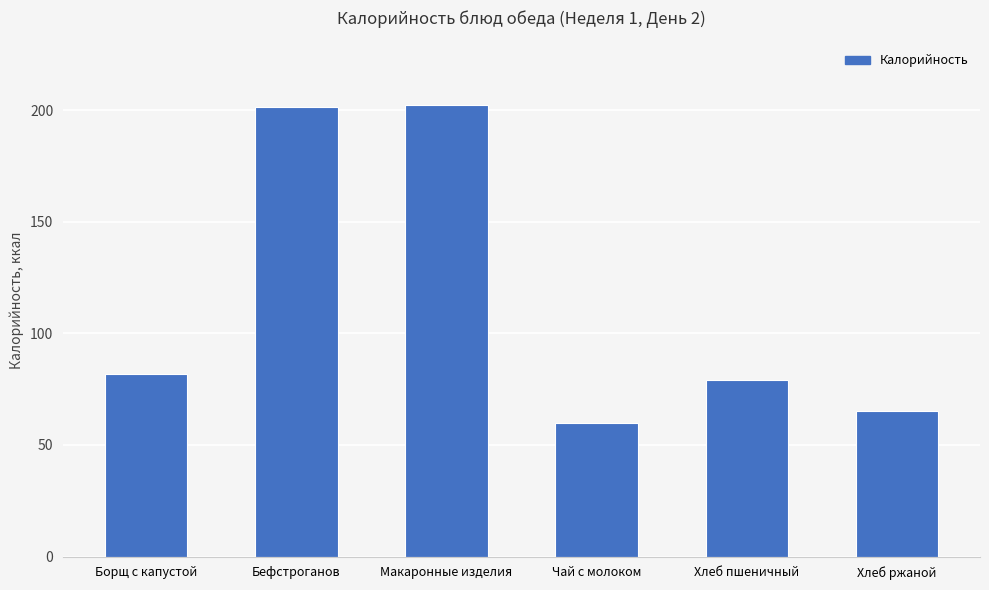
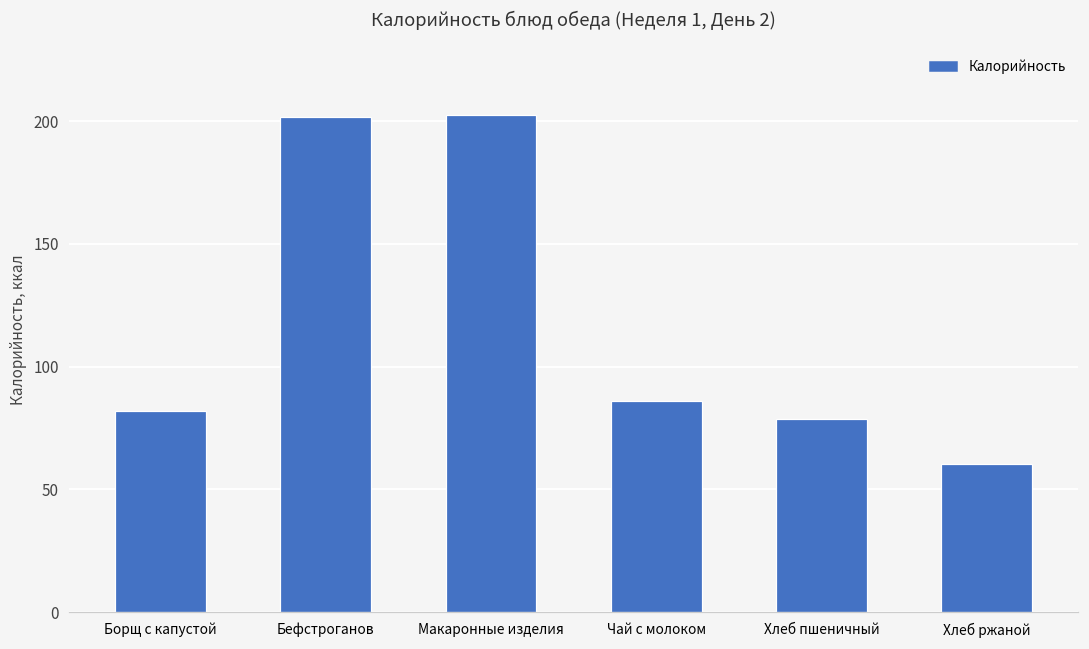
  {
    "Борщ с капустой": 82,
    "Бефстроганов": 202,
    "Макаронные изделия": 203,
-   "Чай с молоком": 60,
+   "Чай с молоком": 86,
    "Хлеб пшеничный": 79,
-   "Хлеб ржаной": 65
+   "Хлеб ржаной": 60
  }
